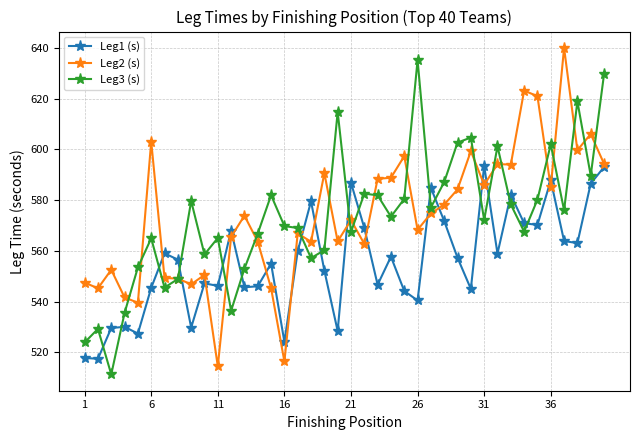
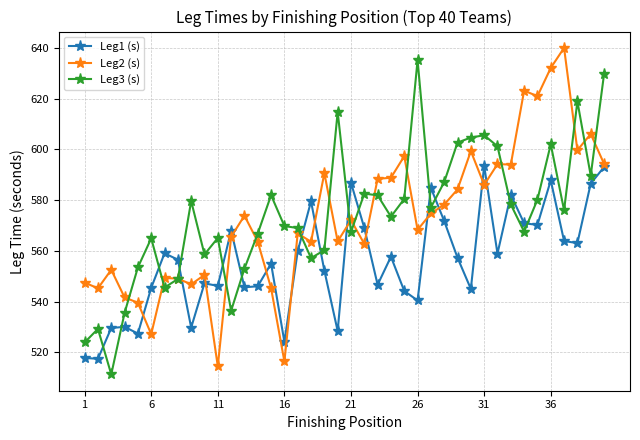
  {
    "Leg1 (s)": {
      "1": 518,
      "6": 545,
      "11": 546,
      "16": 524,
      "21": 587,
      "26": 540,
      "31": 594,
      "36": 588
    },
    "Leg2 (s)": {
      "1": 548,
-     "6": 603,
+     "6": 527,
      "11": 514,
      "16": 516,
      "21": 572,
      "26": 568,
      "31": 586,
-     "36": 585
+     "36": 632
    },
    "Leg3 (s)": {
      "1": 524,
      "6": 565,
      "11": 565,
      "16": 570,
      "21": 567,
      "26": 635,
-     "31": 572,
+     "31": 606,
      "36": 602
    }
  }
